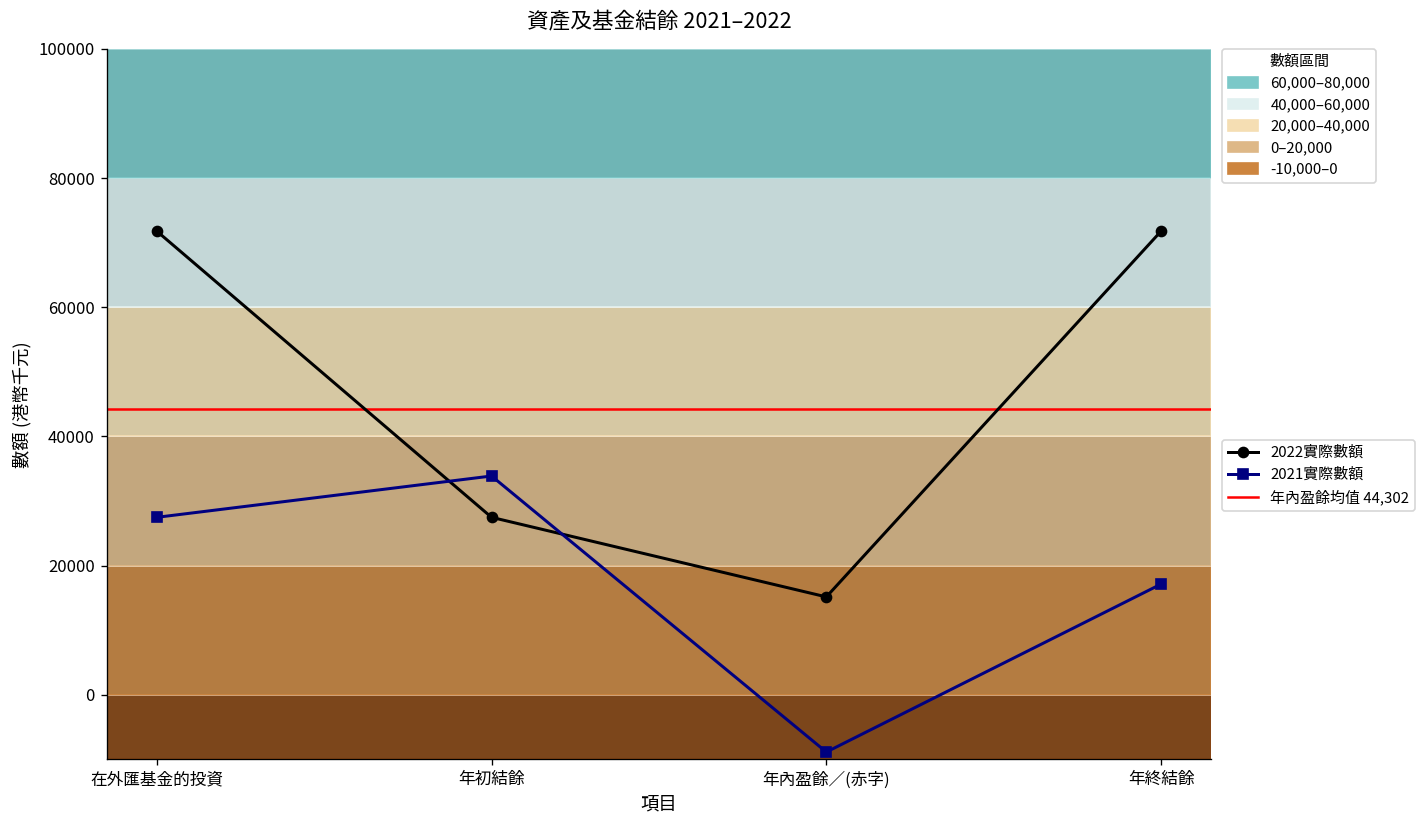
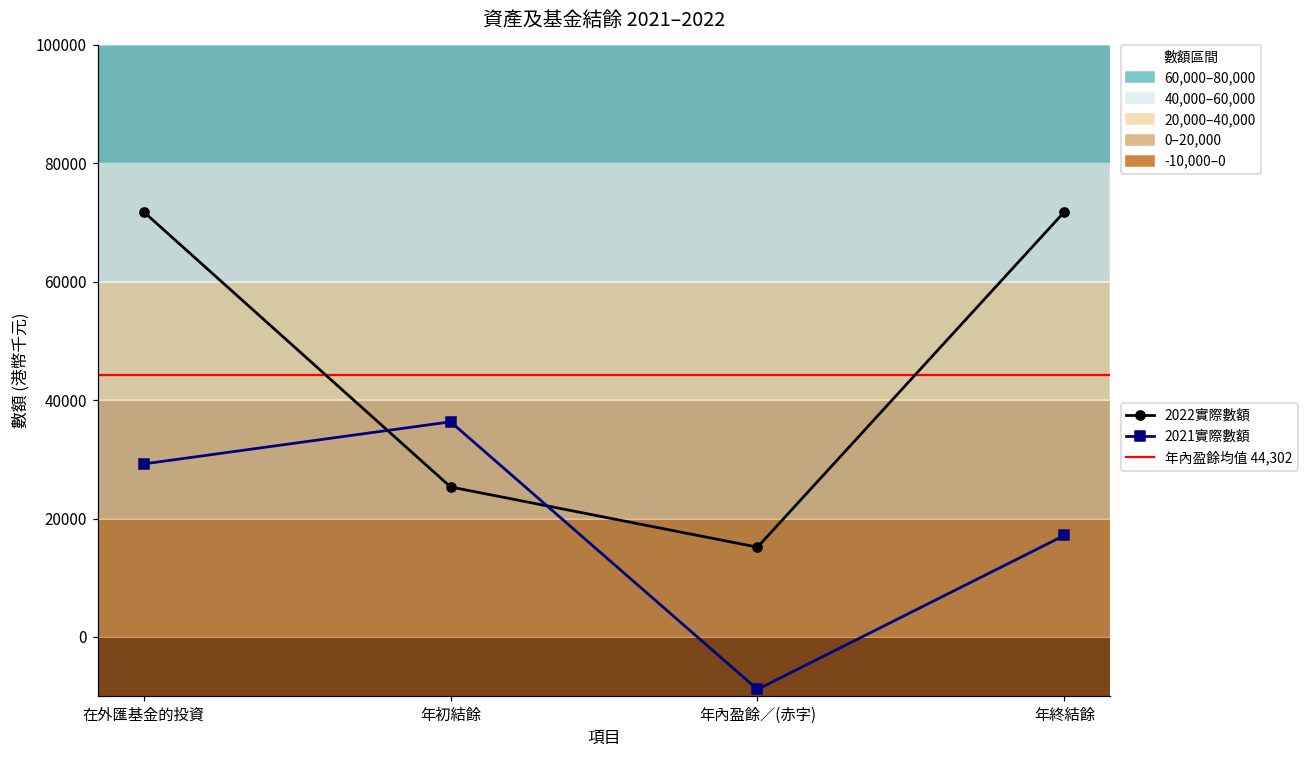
  {
    "2022實際數額": {
      "在外匯基金的投資": 72000,
-     "年初結餘": 27000,
+     "年初結餘": 25000,
      "年內盈餘／(赤字)": 15000,
      "年終結餘": 72000
    },
    "2021實際數額": {
-     "在外匯基金的投資": 27000,
-     "年初結餘": 34000,
+     "在外匯基金的投資": 29000,
+     "年初結餘": 36000,
      "年內盈餘／(赤字)": -9000,
      "年終結餘": 17000
    }
  }
